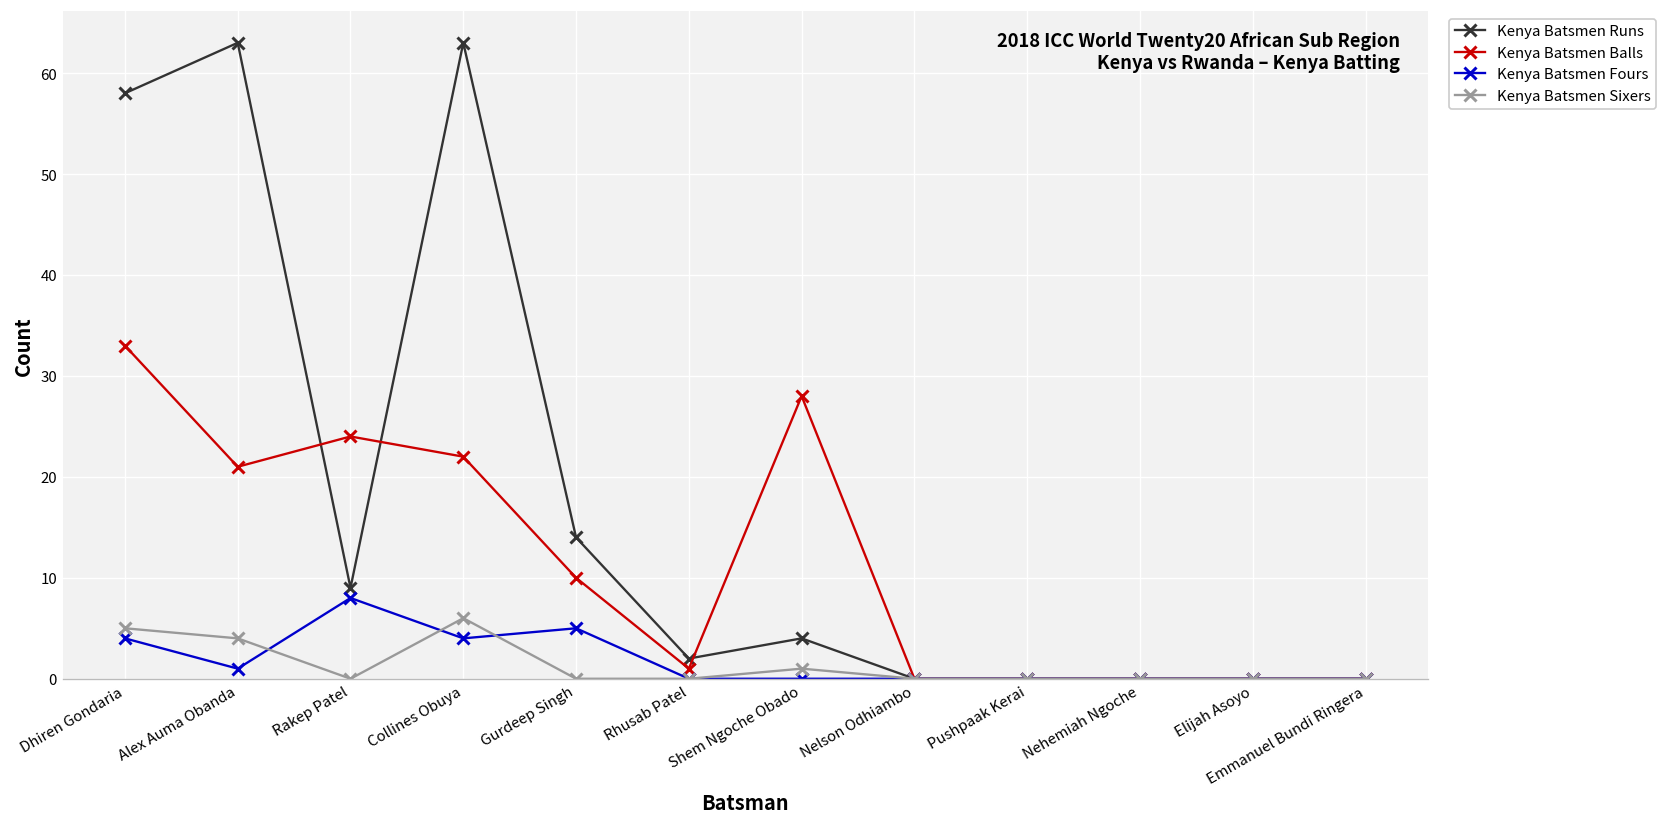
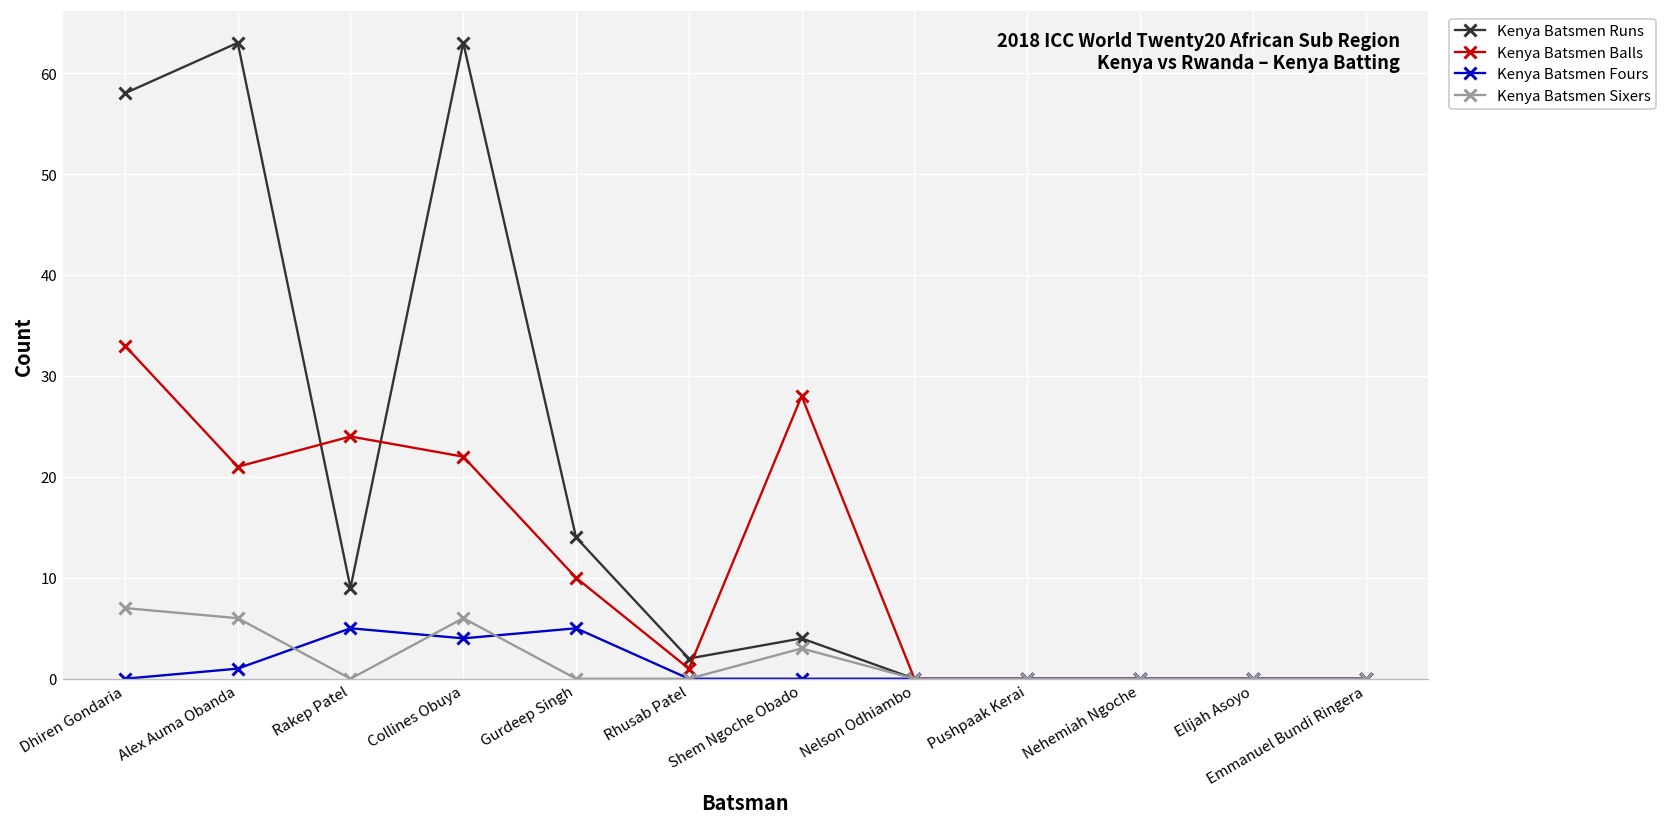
  {
    "Kenya Batsmen Runs": {
      "Dhiren Gondaria": 58,
      "Alex Auma Obanda": 63,
      "Rakep Patel": 9,
      "Collines Obuya": 63,
      "Gurdeep Singh": 14,
      "Rhusab Patel": 2,
      "Shem Ngoche Obado": 4
    },
    "Kenya Batsmen Balls": {
      "Dhiren Gondaria": 33,
      "Alex Auma Obanda": 21,
      "Rakep Patel": 24,
      "Collines Obuya": 22,
      "Gurdeep Singh": 10,
      "Rhusab Patel": 1,
      "Shem Ngoche Obado": 28
    },
    "Kenya Batsmen Fours": {
-     "Dhiren Gondaria": 4,
+     "Dhiren Gondaria": 0,
      "Alex Auma Obanda": 1,
-     "Rakep Patel": 8,
+     "Rakep Patel": 5,
      "Collines Obuya": 4,
      "Gurdeep Singh": 5,
      "Shem Ngoche Obado": 0
    },
    "Kenya Batsmen Sixers": {
-     "Dhiren Gondaria": 5,
-     "Alex Auma Obanda": 4,
+     "Dhiren Gondaria": 7,
+     "Alex Auma Obanda": 6,
      "Rakep Patel": 0,
      "Collines Obuya": 6,
      "Gurdeep Singh": 0,
-     "Shem Ngoche Obado": 1
+     "Shem Ngoche Obado": 3
    }
  }
